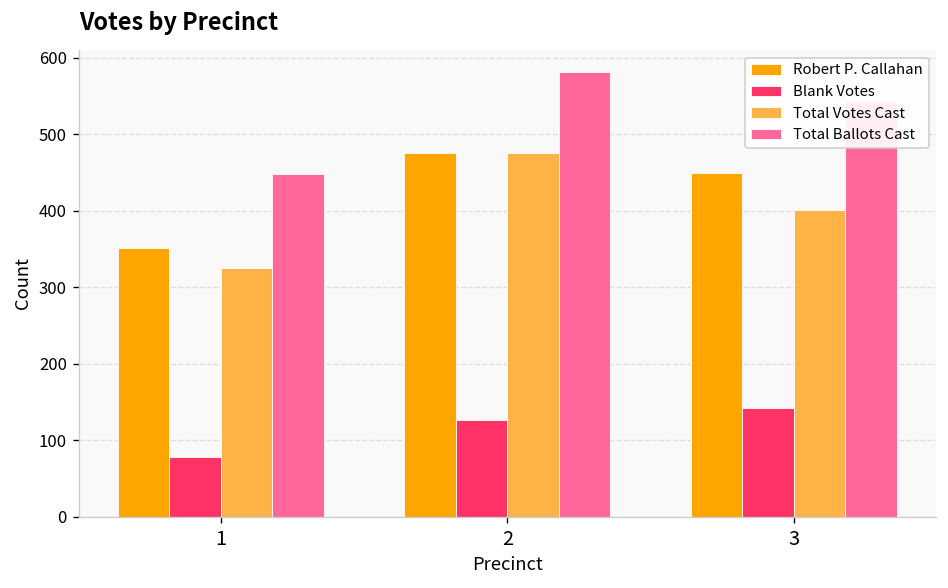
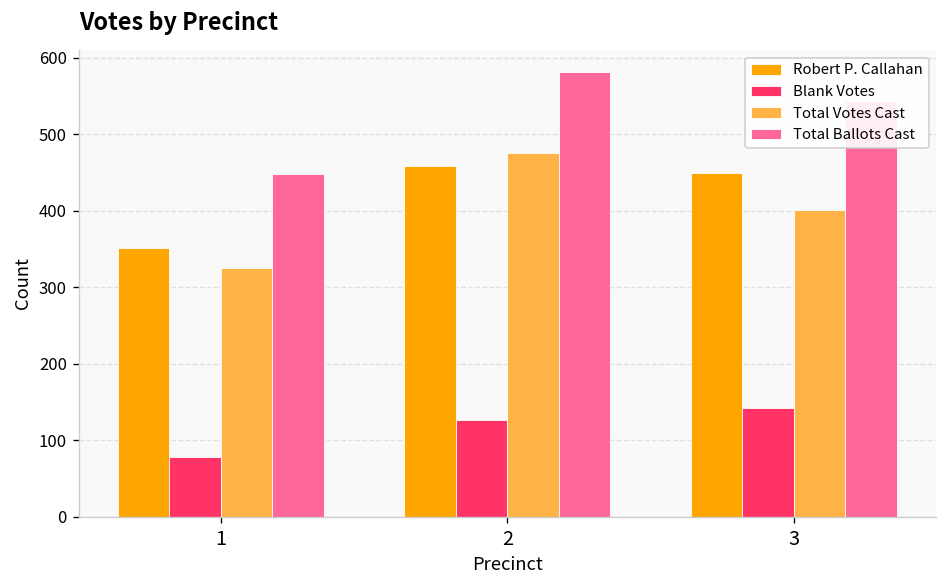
  {
    "Robert P. Callahan": {
      "1": 350,
-     "2": 480,
+     "2": 460,
      "3": 450
    },
    "Blank Votes": {
      "1": 80,
      "2": 130,
      "3": 140
    },
    "Total Votes Cast": {
      "1": 330,
      "2": 480,
      "3": 400
    },
    "Total Ballots Cast": {
      "1": 450,
      "2": 580
    }
  }
